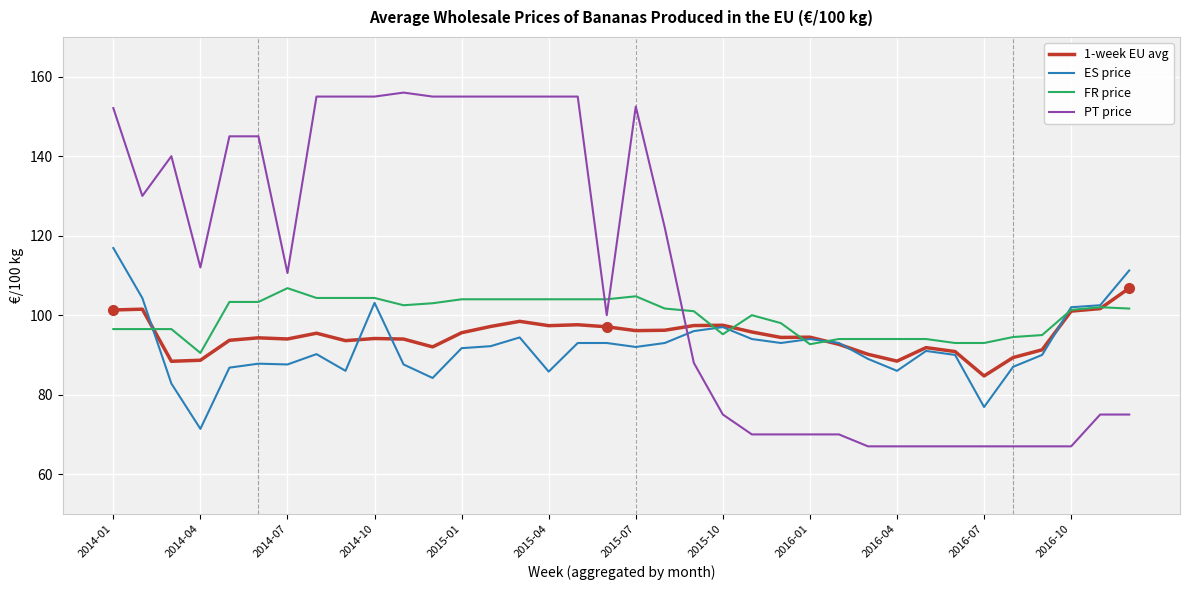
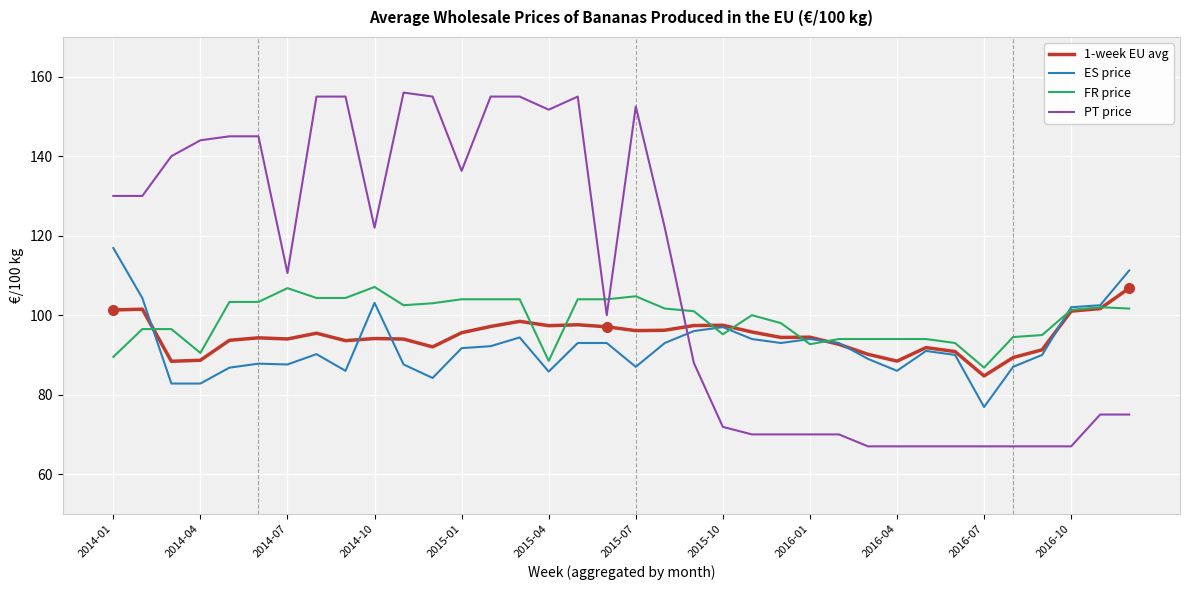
  {
    "ES price": {
      "2014-01": 117,
-     "2014-04": 71,
+     "2014-04": 83,
      "2014-07": 88,
      "2014-10": 103,
      "2015-01": 92,
      "2015-04": 86,
-     "2015-07": 92,
+     "2015-07": 87,
      "2016-04": 86,
      "2016-07": 77,
      "2016-10": 102
    },
    "FR price": {
-     "2014-01": 97,
+     "2014-01": 90,
      "2014-04": 91,
      "2014-07": 107,
-     "2014-10": 104,
+     "2014-10": 107,
      "2015-01": 104,
-     "2015-04": 104,
+     "2015-04": 89,
      "2015-07": 105,
      "2015-10": 95,
      "2016-01": 93,
      "2016-04": 94,
-     "2016-07": 93
+     "2016-07": 87
    },
    "PT price": {
-     "2014-01": 152,
-     "2014-04": 112,
+     "2014-01": 130,
+     "2014-04": 144,
      "2014-07": 111,
-     "2014-10": 155,
-     "2015-01": 155,
-     "2015-04": 155,
+     "2014-10": 122,
+     "2015-01": 136,
+     "2015-04": 152,
      "2015-07": 153,
-     "2015-10": 75,
+     "2015-10": 72,
      "2016-01": 70,
      "2016-04": 67,
      "2016-07": 67,
      "2016-10": 67
    }
  }
